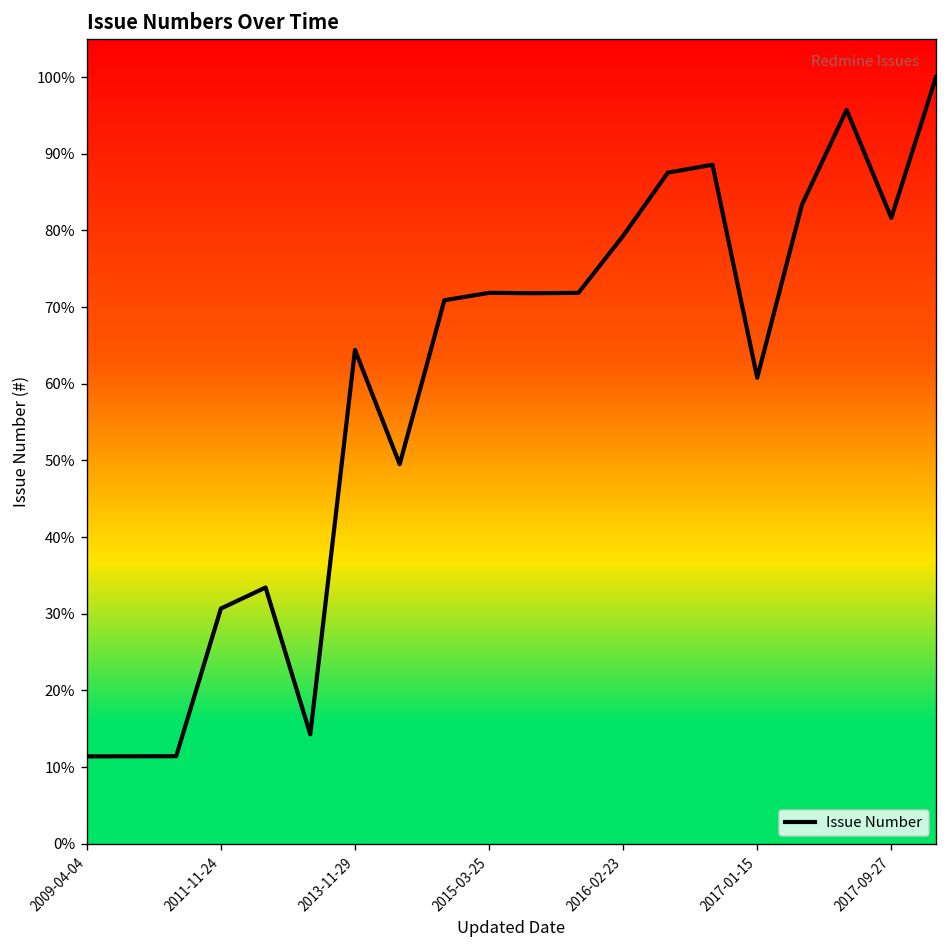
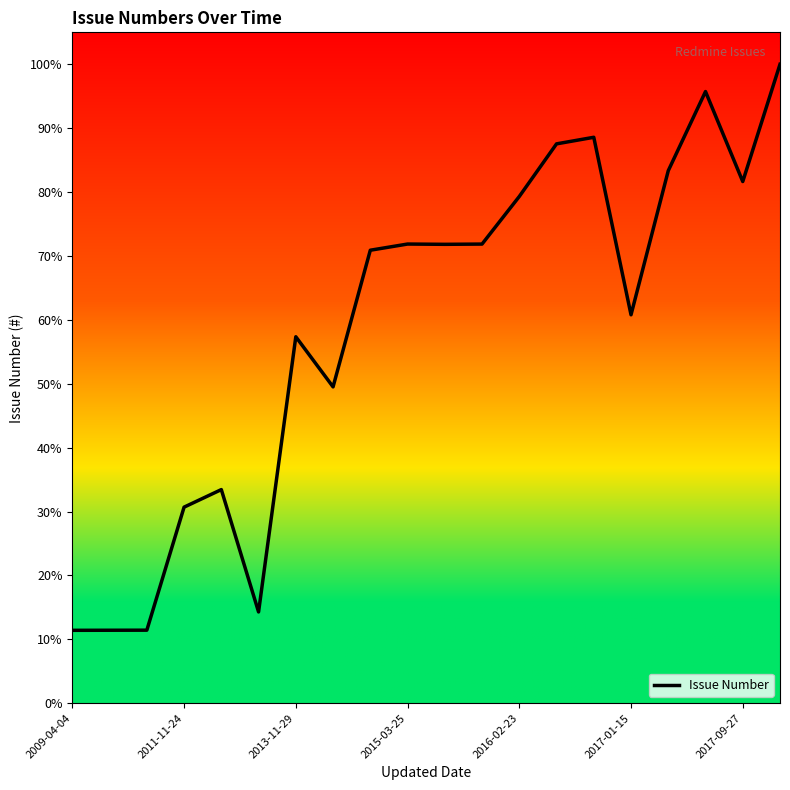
  {
    "2011-11-24": "31%",
-   "2013-11-29": "64%",
+   "2013-11-29": "57%",
    "2016-02-23": "79%"
  }
